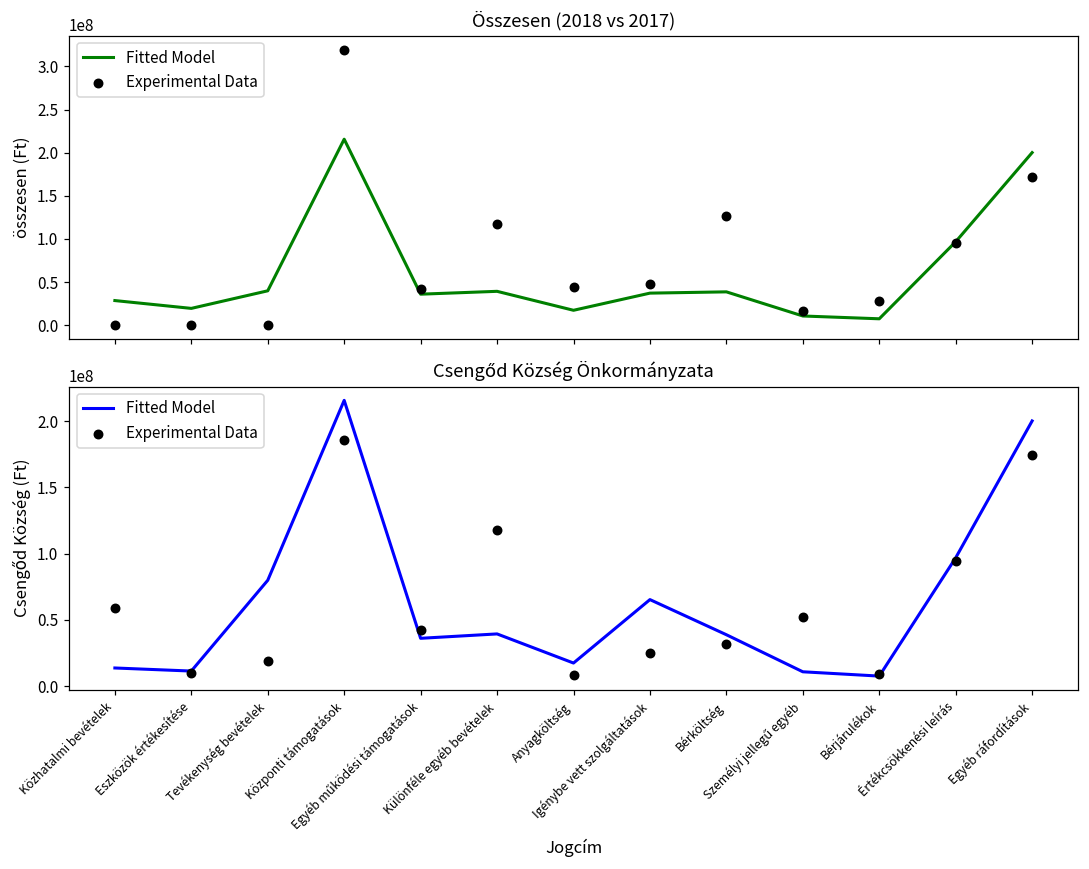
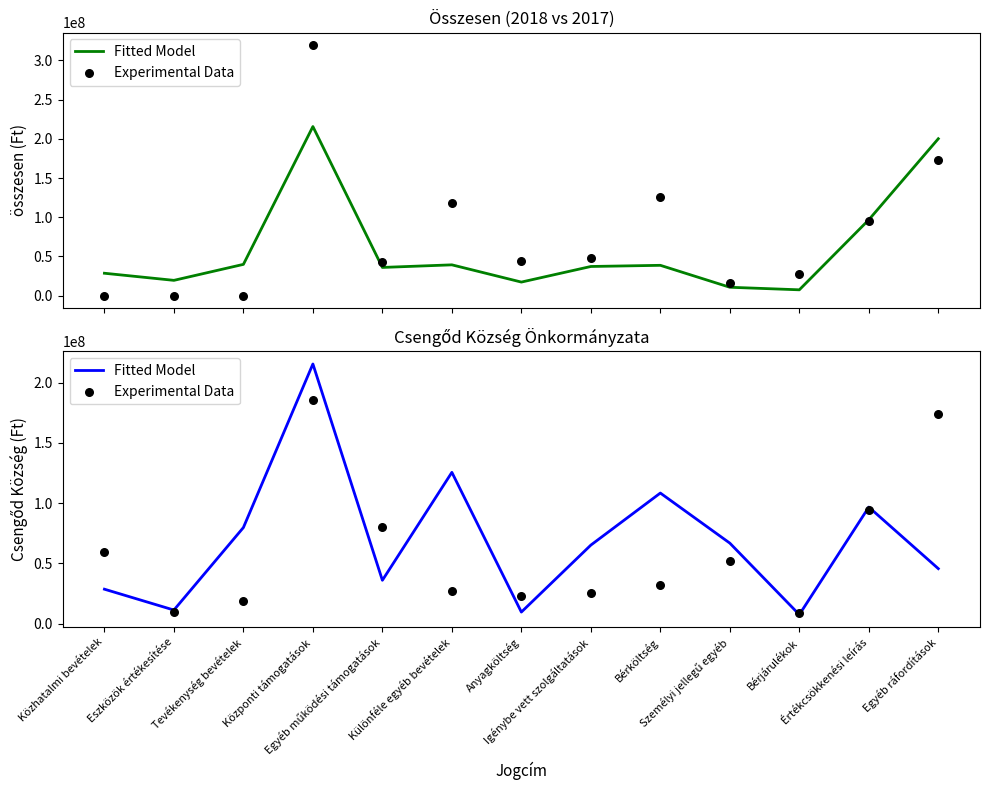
  {
    "Csengőd Község Önkormányzata": {
      "Fitted Model": {
-       "Közhatalmi bevételek": 14000000,
+       "Közhatalmi bevételek": 29000000,
        "Tevékenység bevételek": 80000000,
        "Központi támogatások": 216000000,
        "Egyéb működési támogatások": 36000000,
-       "Különféle egyéb bevételek": 39000000,
-       "Anyagköltség": 17000000,
+       "Különféle egyéb bevételek": 126000000,
+       "Anyagköltség": 10000000,
        "Igénybe vett szolgáltatások": 65000000,
-       "Bérköltség": 39000000,
-       "Személyi jellegű egyéb": 11000000,
+       "Bérköltség": 108000000,
+       "Személyi jellegű egyéb": 67000000,
        "Értékcsökkenési leírás": 97000000,
-       "Egyéb ráfordítások": 200000000
+       "Egyéb ráfordítások": 46000000
      },
      "Experimental Data": {
-       "Egyéb működési támogatások": 43000000,
-       "Különféle egyéb bevételek": 118000000,
-       "Anyagköltség": 9000000
+       "Egyéb működési támogatások": 81000000,
+       "Különféle egyéb bevételek": 27000000,
+       "Anyagköltség": 23000000
      }
    }
  }
